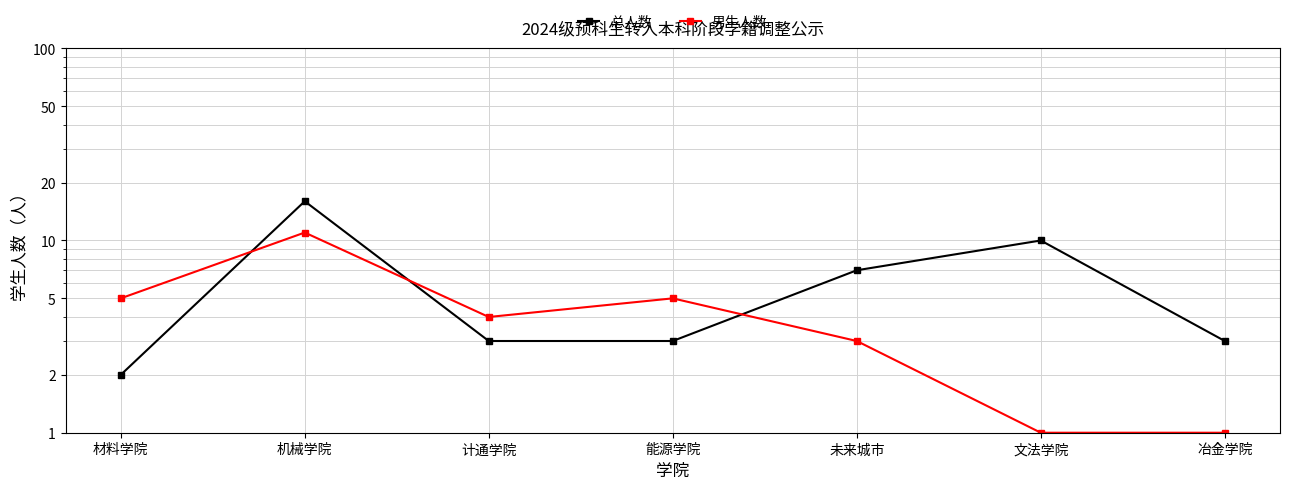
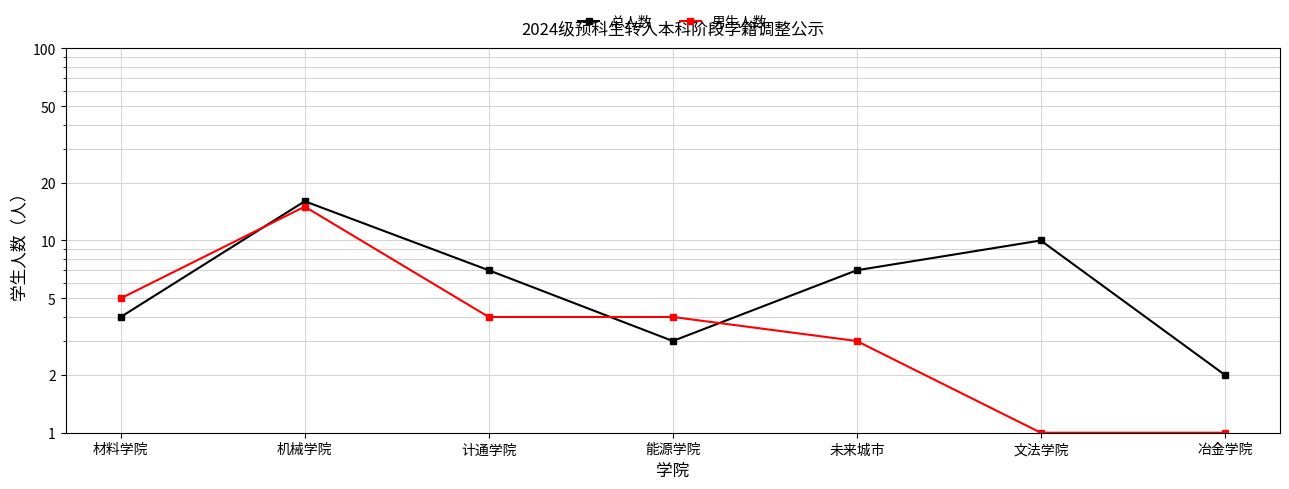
  {
    "总人数": {
-     "材料学院": 2,
+     "材料学院": 4,
      "机械学院": 16,
-     "计通学院": 3,
+     "计通学院": 7,
      "能源学院": 3,
      "未来城市": 7,
      "文法学院": 10,
-     "冶金学院": 3
+     "冶金学院": 2
    },
    "男生人数": {
      "材料学院": 5,
-     "机械学院": 11,
+     "机械学院": 15,
      "计通学院": 4,
-     "能源学院": 5,
+     "能源学院": 4,
      "未来城市": 3,
      "文法学院": 1,
      "冶金学院": 1
    }
  }
